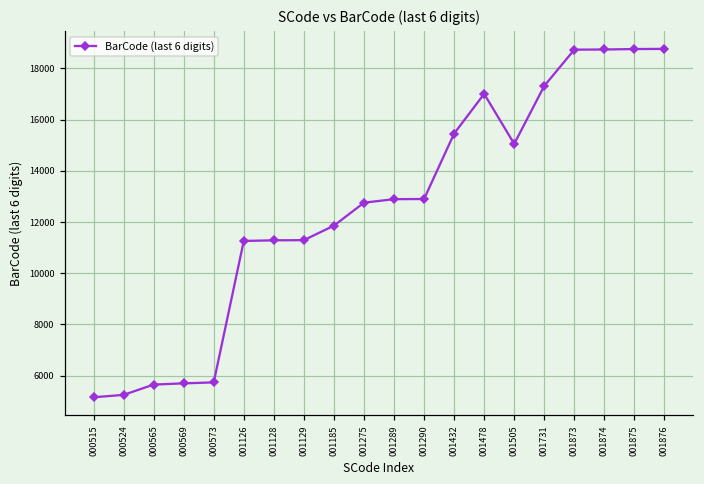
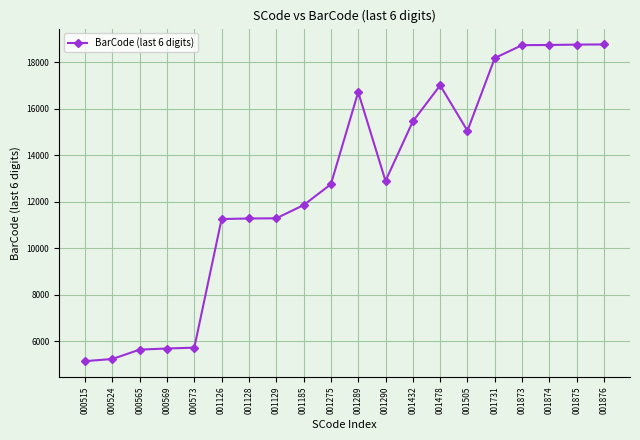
  {
    "000515": 5200,
    "000524": 5200,
    "000565": 5700,
    "000569": 5700,
    "000573": 5700,
    "001126": 11300,
    "001128": 11300,
    "001129": 11300,
    "001185": 11900,
    "001275": 12800,
-   "001289": 12900,
+   "001289": 16700,
    "001290": 12900,
    "001432": 15500,
    "001478": 17000,
    "001505": 15100,
-   "001731": 17300,
+   "001731": 18200,
    "001873": 18700,
    "001874": 18700,
    "001875": 18800,
    "001876": 18800
  }
